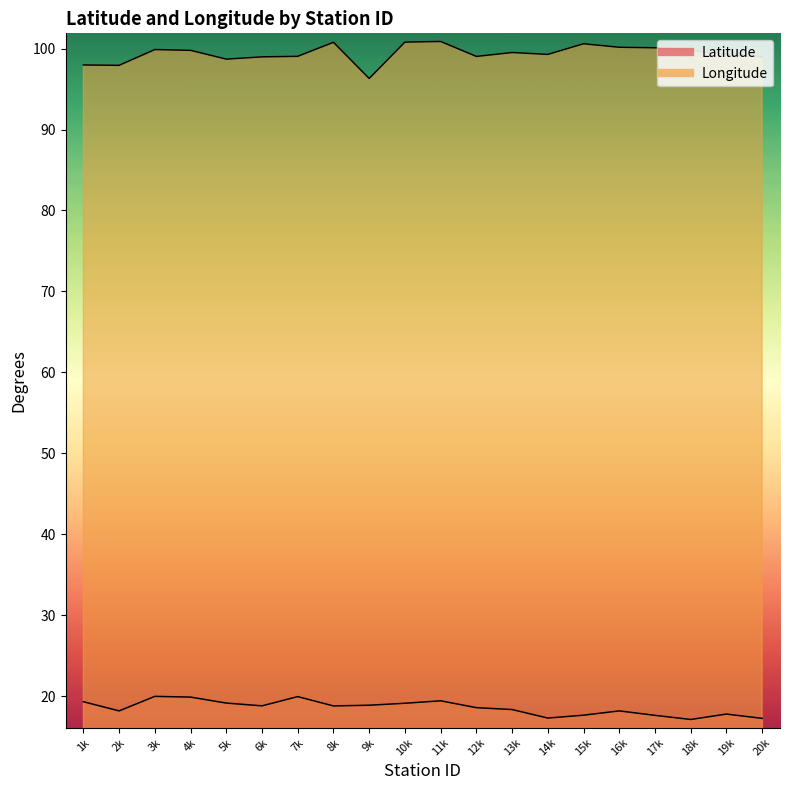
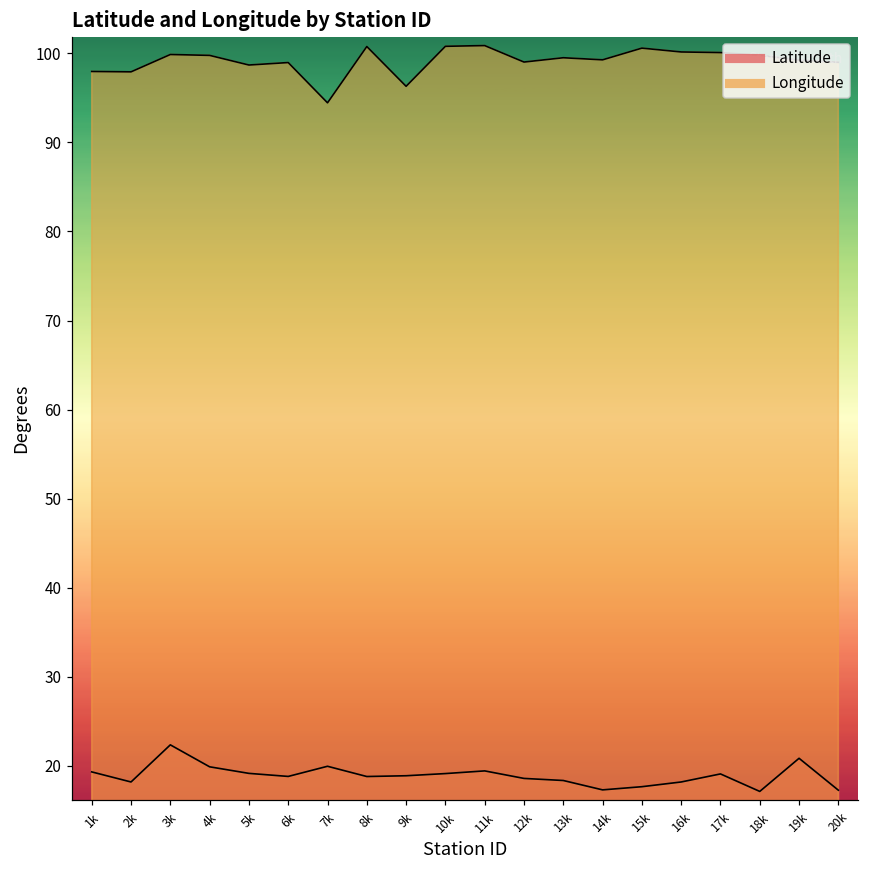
  {
    "Latitude": {
      "1k": 19,
      "2k": 18,
-     "3k": 20,
+     "3k": 22,
      "4k": 20,
      "5k": 19,
      "6k": 19,
      "7k": 20,
      "8k": 19,
      "9k": 19,
      "10k": 19,
      "11k": 19,
      "12k": 19,
      "13k": 18,
      "14k": 17,
      "15k": 18,
      "16k": 18,
-     "17k": 18,
+     "17k": 19,
      "18k": 17,
-     "19k": 18,
+     "19k": 21,
      "20k": 17
    },
    "Longitude": {
      "1k": 98,
      "2k": 98,
      "3k": 100,
      "4k": 100,
      "5k": 99,
      "6k": 99,
-     "7k": 99,
+     "7k": 94,
      "8k": 101,
      "9k": 96,
      "10k": 101,
      "11k": 101,
      "12k": 99,
      "13k": 100,
      "14k": 99,
      "15k": 101,
      "16k": 100,
      "17k": 100
    }
  }
